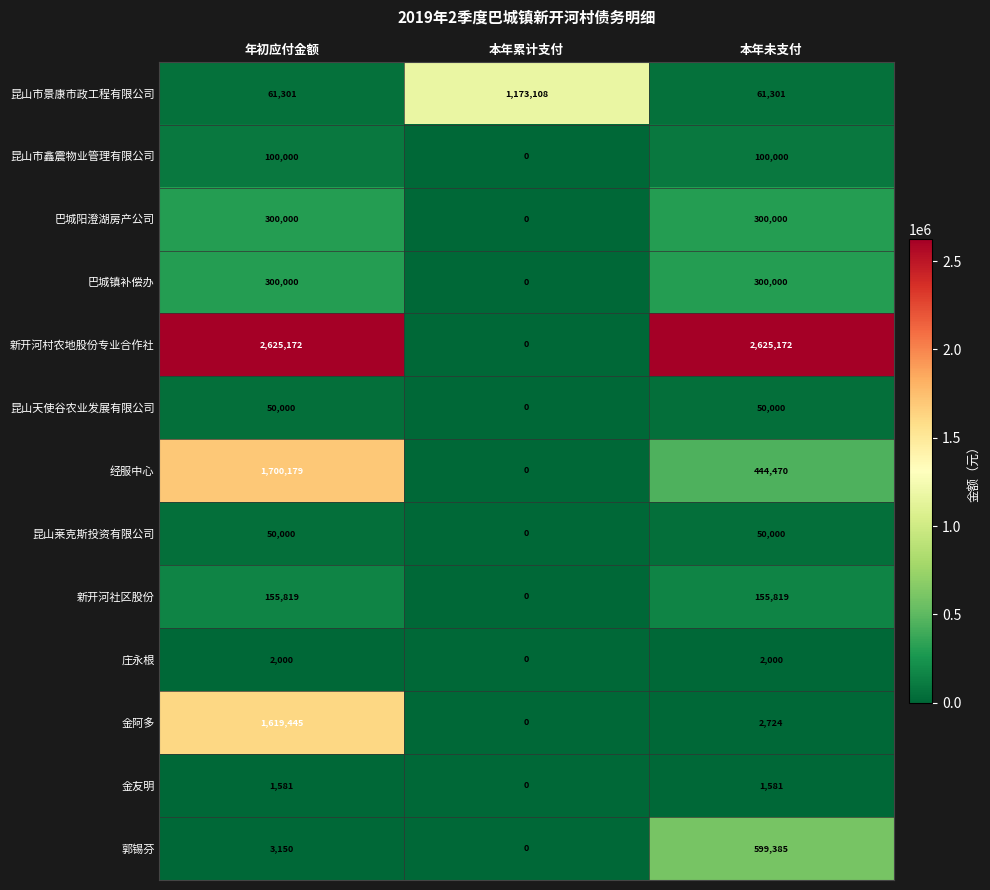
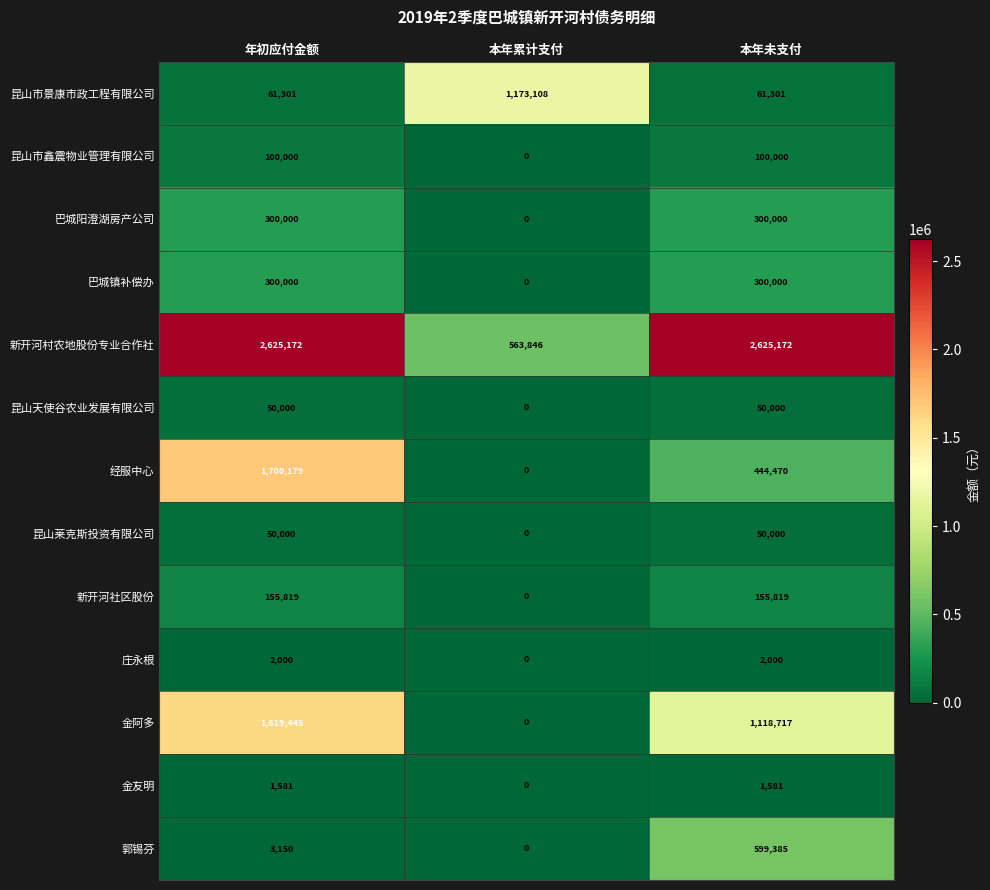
  {
    "昆山市景康市政工程有限公司": {
      "年初应付金额": "61,301",
      "本年累计支付": "1,173,108",
      "本年未支付": "61,301"
    },
    "昆山市鑫震物业管理有限公司": {
      "年初应付金额": "100,000",
      "本年累计支付": "0",
      "本年未支付": "100,000"
    },
    "巴城阳澄湖房产公司": {
      "年初应付金额": "300,000",
      "本年累计支付": "0",
      "本年未支付": "300,000"
    },
    "巴城镇补偿办": {
      "年初应付金额": "300,000",
      "本年累计支付": "0",
      "本年未支付": "300,000"
    },
    "新开河村农地股份专业合作社": {
      "年初应付金额": "2,625,172",
-     "本年累计支付": "0",
+     "本年累计支付": "563,846",
      "本年未支付": "2,625,172"
    },
    "昆山天使谷农业发展有限公司": {
      "年初应付金额": "50,000",
      "本年累计支付": "0",
      "本年未支付": "50,000"
    },
    "经服中心": {
      "年初应付金额": "1,700,179",
      "本年累计支付": "0",
      "本年未支付": "444,470"
    },
    "昆山莱克斯投资有限公司": {
      "年初应付金额": "50,000",
      "本年累计支付": "0",
      "本年未支付": "50,000"
    },
    "新开河社区股份": {
      "年初应付金额": "155,819",
      "本年累计支付": "0",
      "本年未支付": "155,819"
    },
    "庄永根": {
      "年初应付金额": "2,000",
      "本年累计支付": "0",
      "本年未支付": "2,000"
    },
    "金阿多": {
      "年初应付金额": "1,619,445",
      "本年累计支付": "0",
-     "本年未支付": "2,724"
+     "本年未支付": "1,118,717"
    },
    "金友明": {
      "年初应付金额": "1,581",
      "本年累计支付": "0",
      "本年未支付": "1,581"
    },
    "郭锡芬": {
      "年初应付金额": "3,150",
      "本年累计支付": "0",
      "本年未支付": "599,385"
    }
  }
